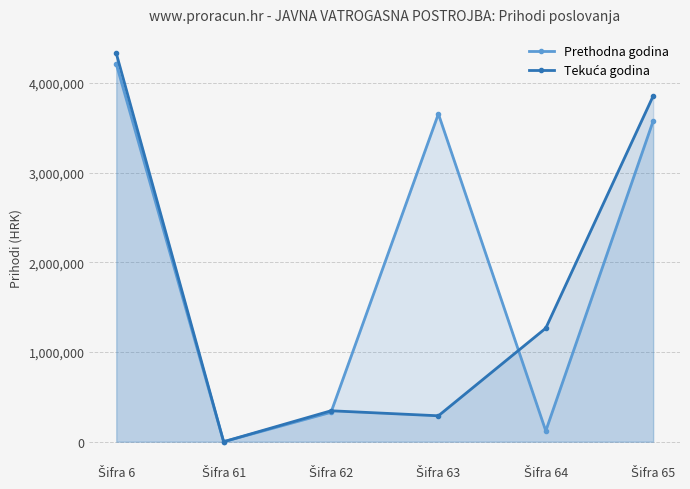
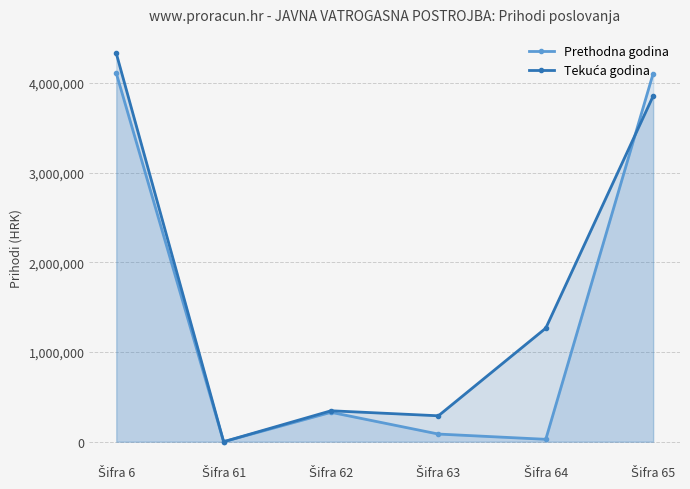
  {
    "Prethodna godina": {
-     "Šifra 6": "4,200,000",
-     "Šifra 63": "3,700,000",
-     "Šifra 64": "100,000",
-     "Šifra 65": "3,600,000"
+     "Šifra 6": "4,100,000",
+     "Šifra 63": "100,000",
+     "Šifra 64": "0",
+     "Šifra 65": "4,100,000"
    },
    "Tekuća godina": {
      "Šifra 6": "4,300,000",
      "Šifra 63": "300,000",
      "Šifra 64": "1,300,000",
      "Šifra 65": "3,900,000"
    }
  }
